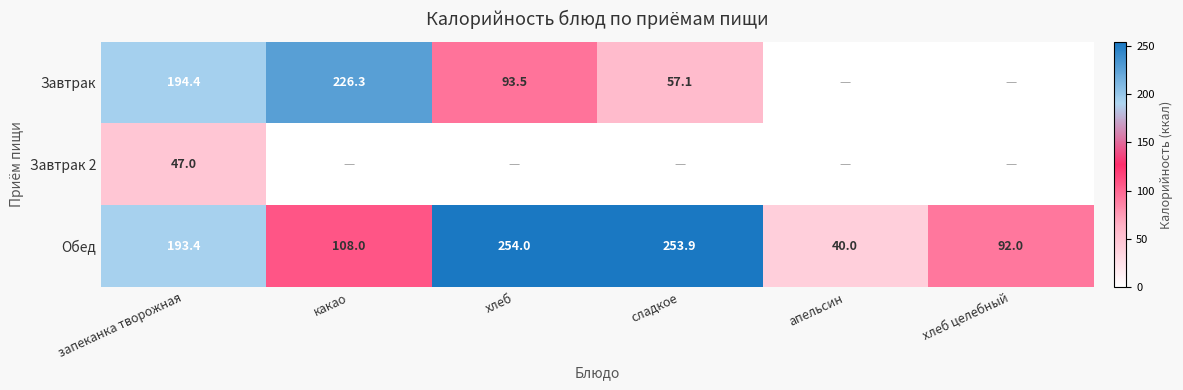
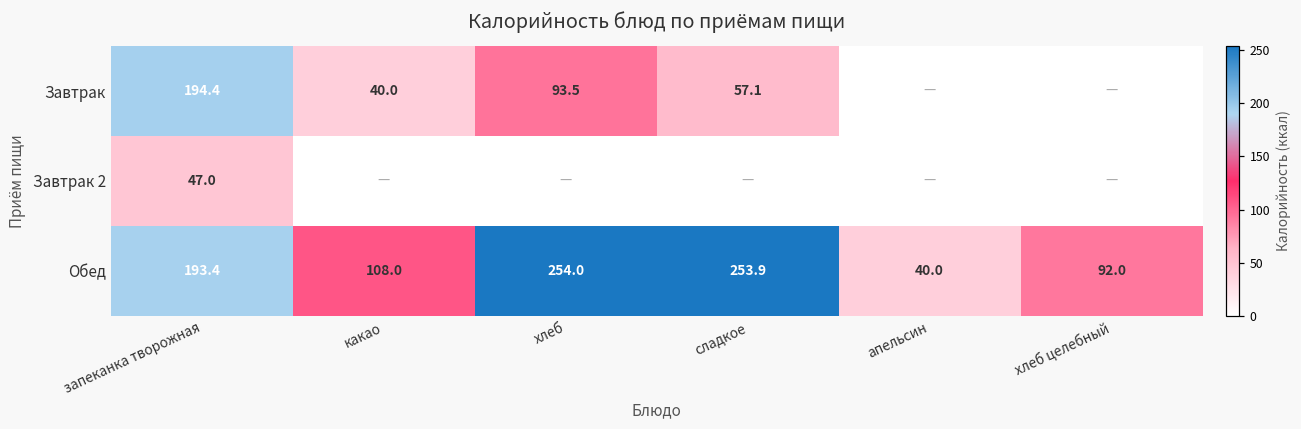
  {
    "Завтрак": {
      "запеканка творожная": 194.4,
-     "какао": 226.3,
+     "какао": 40.0,
      "хлеб": 93.5,
      "сладкое": 57.1
    },
    "Завтрак 2": {
      "запеканка творожная": 47.0
    },
    "Обед": {
      "запеканка творожная": 193.4,
      "какао": 108.0,
      "хлеб": 254.0,
      "сладкое": 253.9,
      "апельсин": 40.0,
      "хлеб целебный": 92.0
    }
  }
